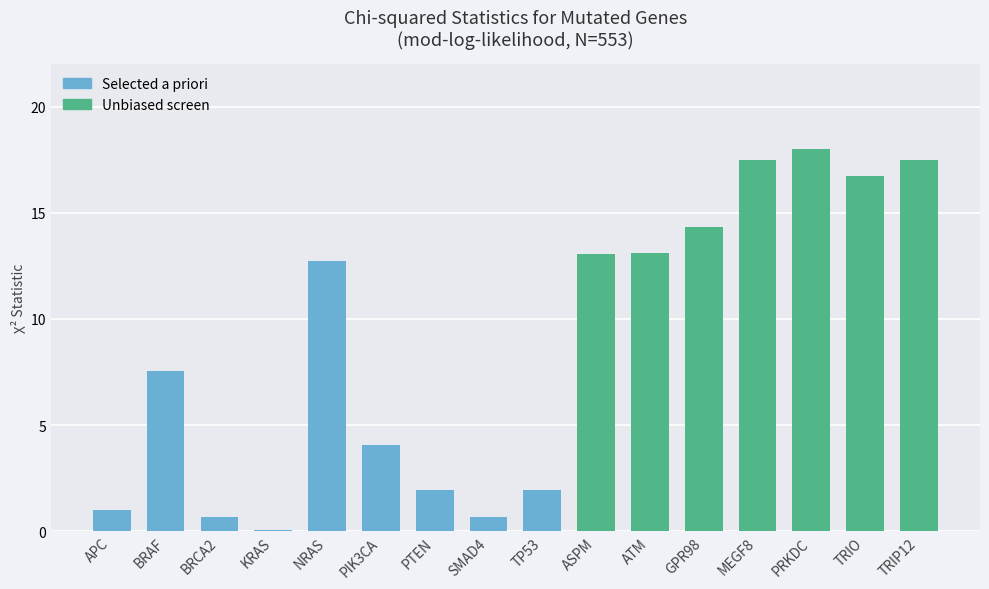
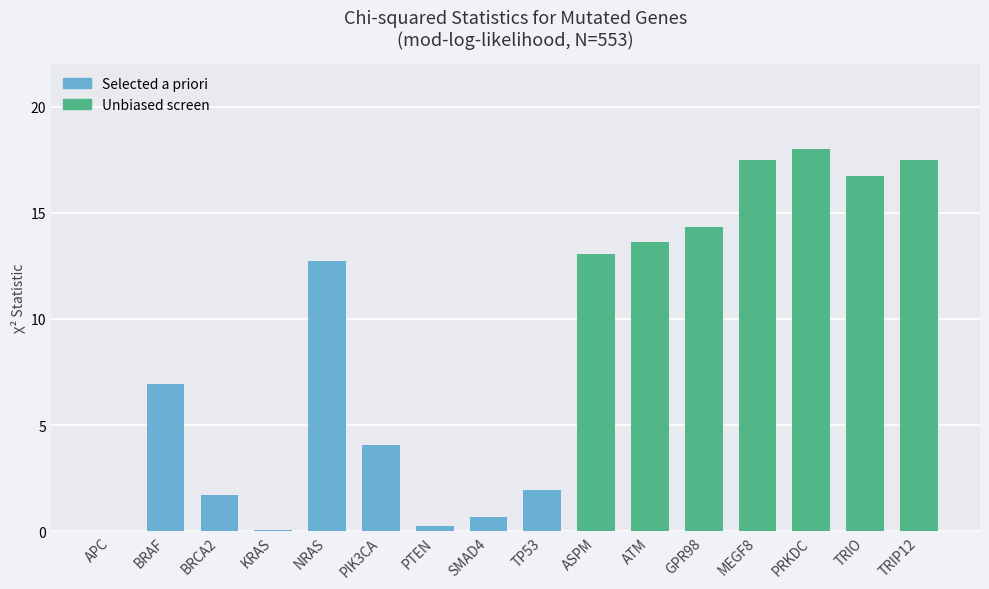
  {
-   "APC": 1.0,
-   "BRAF": 7.5,
-   "BRCA2": 0.7,
+   "APC": 0.0,
+   "BRAF": 6.9,
+   "BRCA2": 1.7,
    "NRAS": 12.7,
    "PIK3CA": 4.1,
-   "PTEN": 1.9,
+   "PTEN": 0.3,
    "SMAD4": 0.7,
    "TP53": 2.0,
    "ASPM": 13.1,
-   "ATM": 13.1,
+   "ATM": 13.6,
    "GPR98": 14.4,
    "MEGF8": 17.5,
    "PRKDC": 18.0,
    "TRIO": 16.7,
    "TRIP12": 17.5
  }
